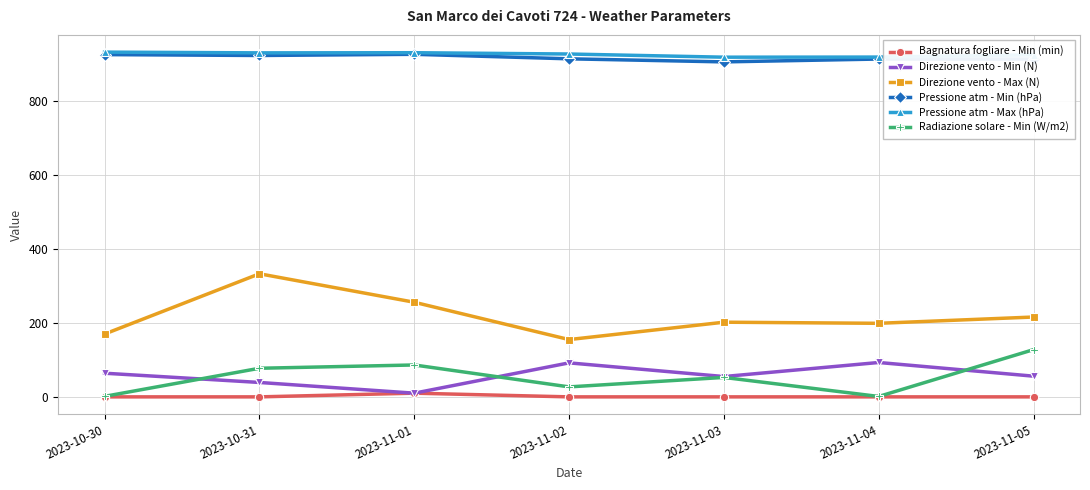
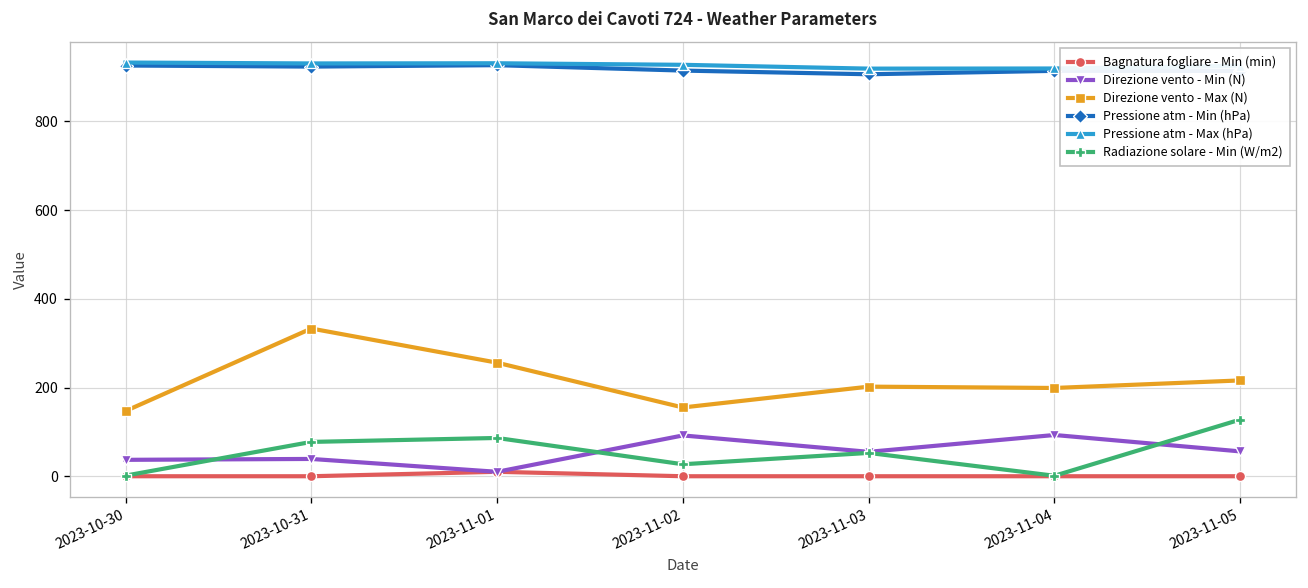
  {
    "Bagnatura fogliare - Min (min)": {
      "2023-10-31": 0,
      "2023-11-02": 0,
      "2023-11-03": 0,
      "2023-11-05": 0
    },
    "Direzione vento - Min (N)": {
-     "2023-10-30": 60,
+     "2023-10-30": 40,
      "2023-10-31": 40,
      "2023-11-02": 90,
      "2023-11-04": 90,
      "2023-11-05": 60
    },
    "Direzione vento - Max (N)": {
-     "2023-10-30": 170,
+     "2023-10-30": 150,
      "2023-10-31": 330,
      "2023-11-01": 260,
      "2023-11-02": 160,
      "2023-11-03": 200,
      "2023-11-04": 200,
      "2023-11-05": 220
    },
    "Radiazione solare - Min (W/m2)": {
      "2023-10-31": 80,
      "2023-11-01": 90,
      "2023-11-02": 30,
      "2023-11-05": 130
    }
  }
